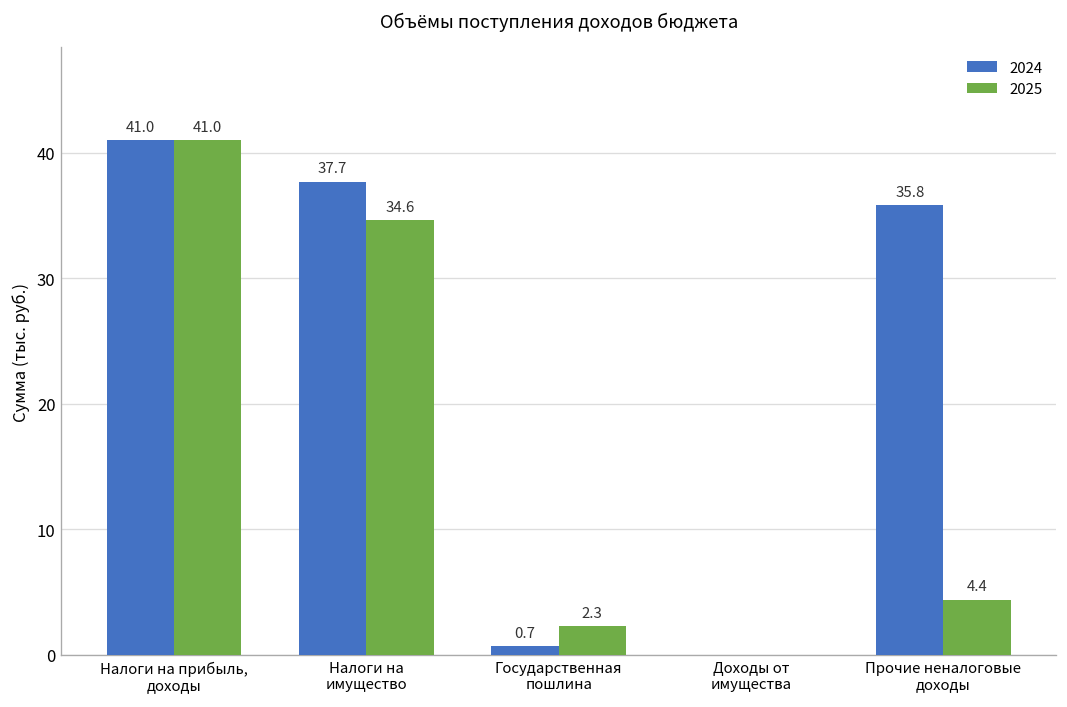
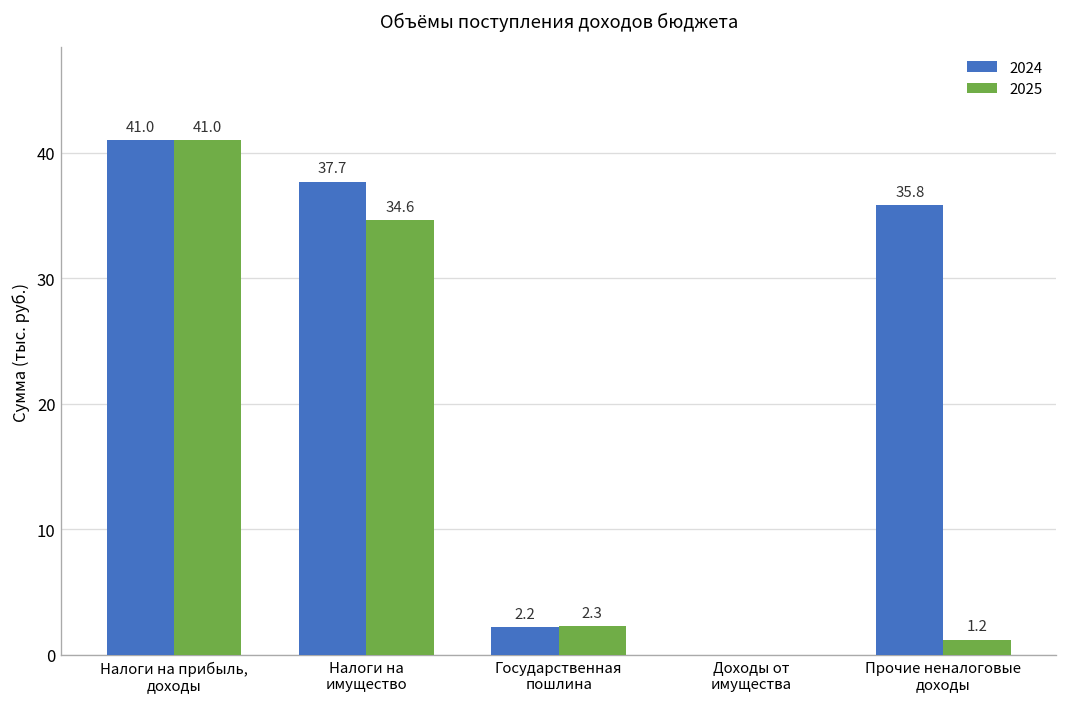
  {
    "2024": {
      "Налоги на прибыль, доходы": 41.0,
      "Налоги на имущество": 37.7,
-     "Государственная пошлина": 0.7,
+     "Государственная пошлина": 2.2,
      "Прочие неналоговые доходы": 35.8
    },
    "2025": {
      "Налоги на прибыль, доходы": 41.0,
      "Налоги на имущество": 34.6,
      "Государственная пошлина": 2.3,
-     "Прочие неналоговые доходы": 4.4
+     "Прочие неналоговые доходы": 1.2
    }
  }
